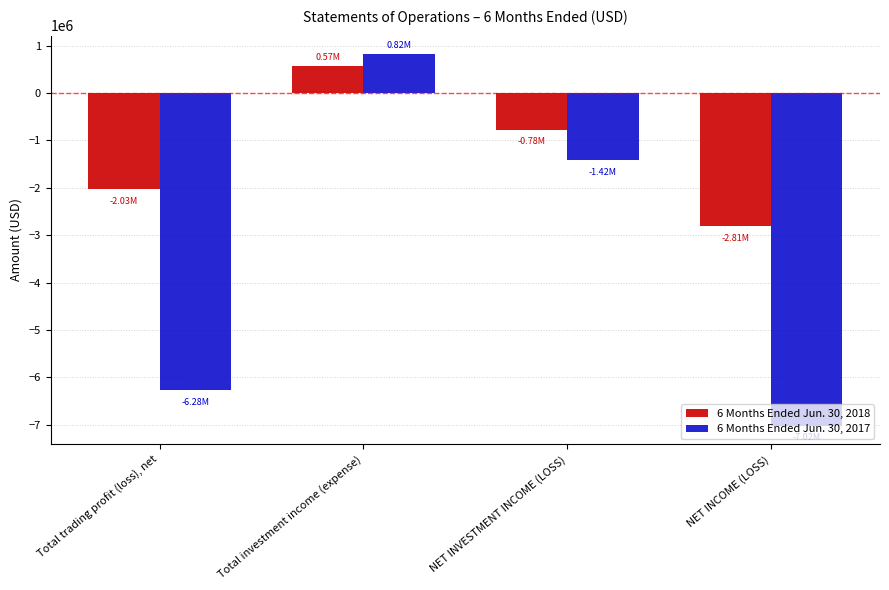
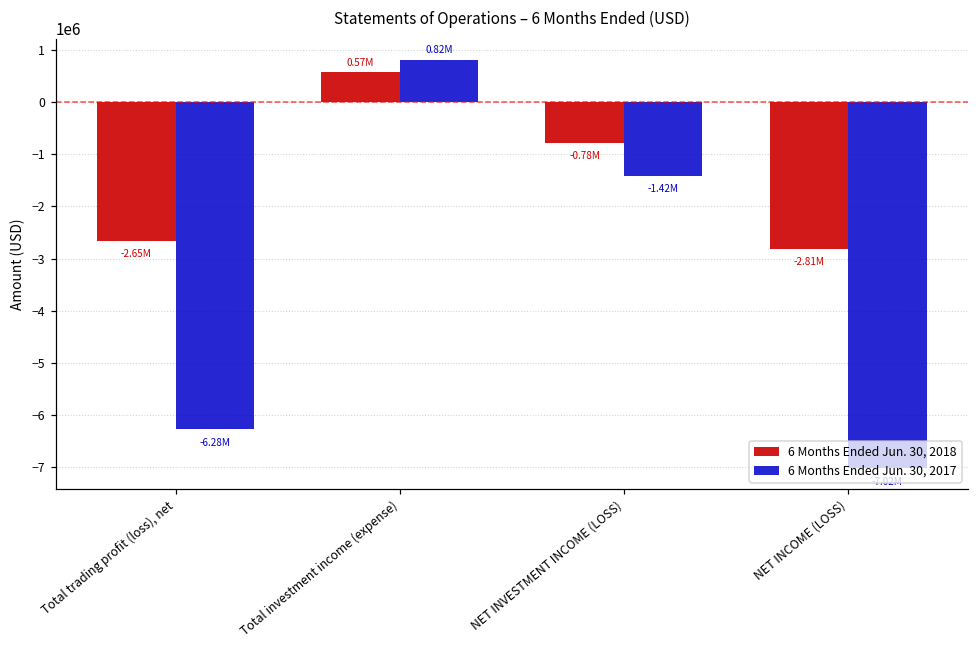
  {
    "6 Months Ended Jun. 30, 2018": {
-     "Total trading profit (loss), net": "-2.03M",
+     "Total trading profit (loss), net": "-2.65M",
      "Total investment income (expense)": "0.57M",
      "NET INVESTMENT INCOME (LOSS)": "-0.78M",
      "NET INCOME (LOSS)": "-2.81M"
    },
    "6 Months Ended Jun. 30, 2017": {
      "Total trading profit (loss), net": "-6.28M",
      "Total investment income (expense)": "0.82M",
      "NET INVESTMENT INCOME (LOSS)": "-1.42M"
    }
  }
